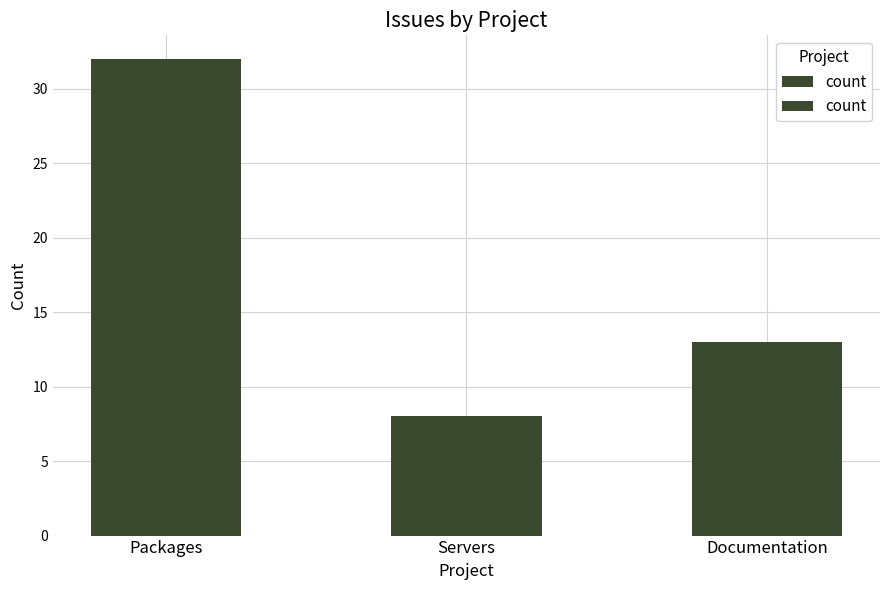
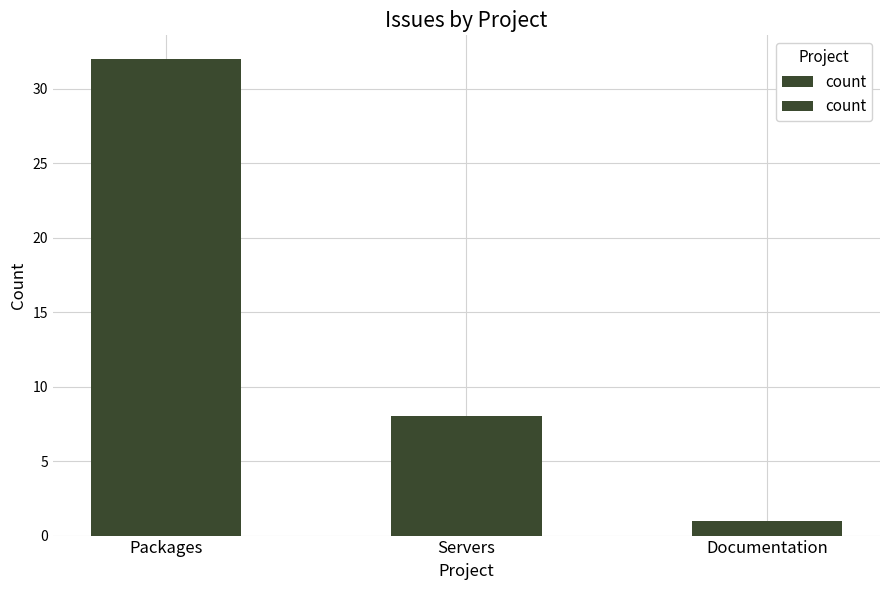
  {
    "Packages": 32,
    "Servers": 8,
-   "Documentation": 13
+   "Documentation": 1
  }
